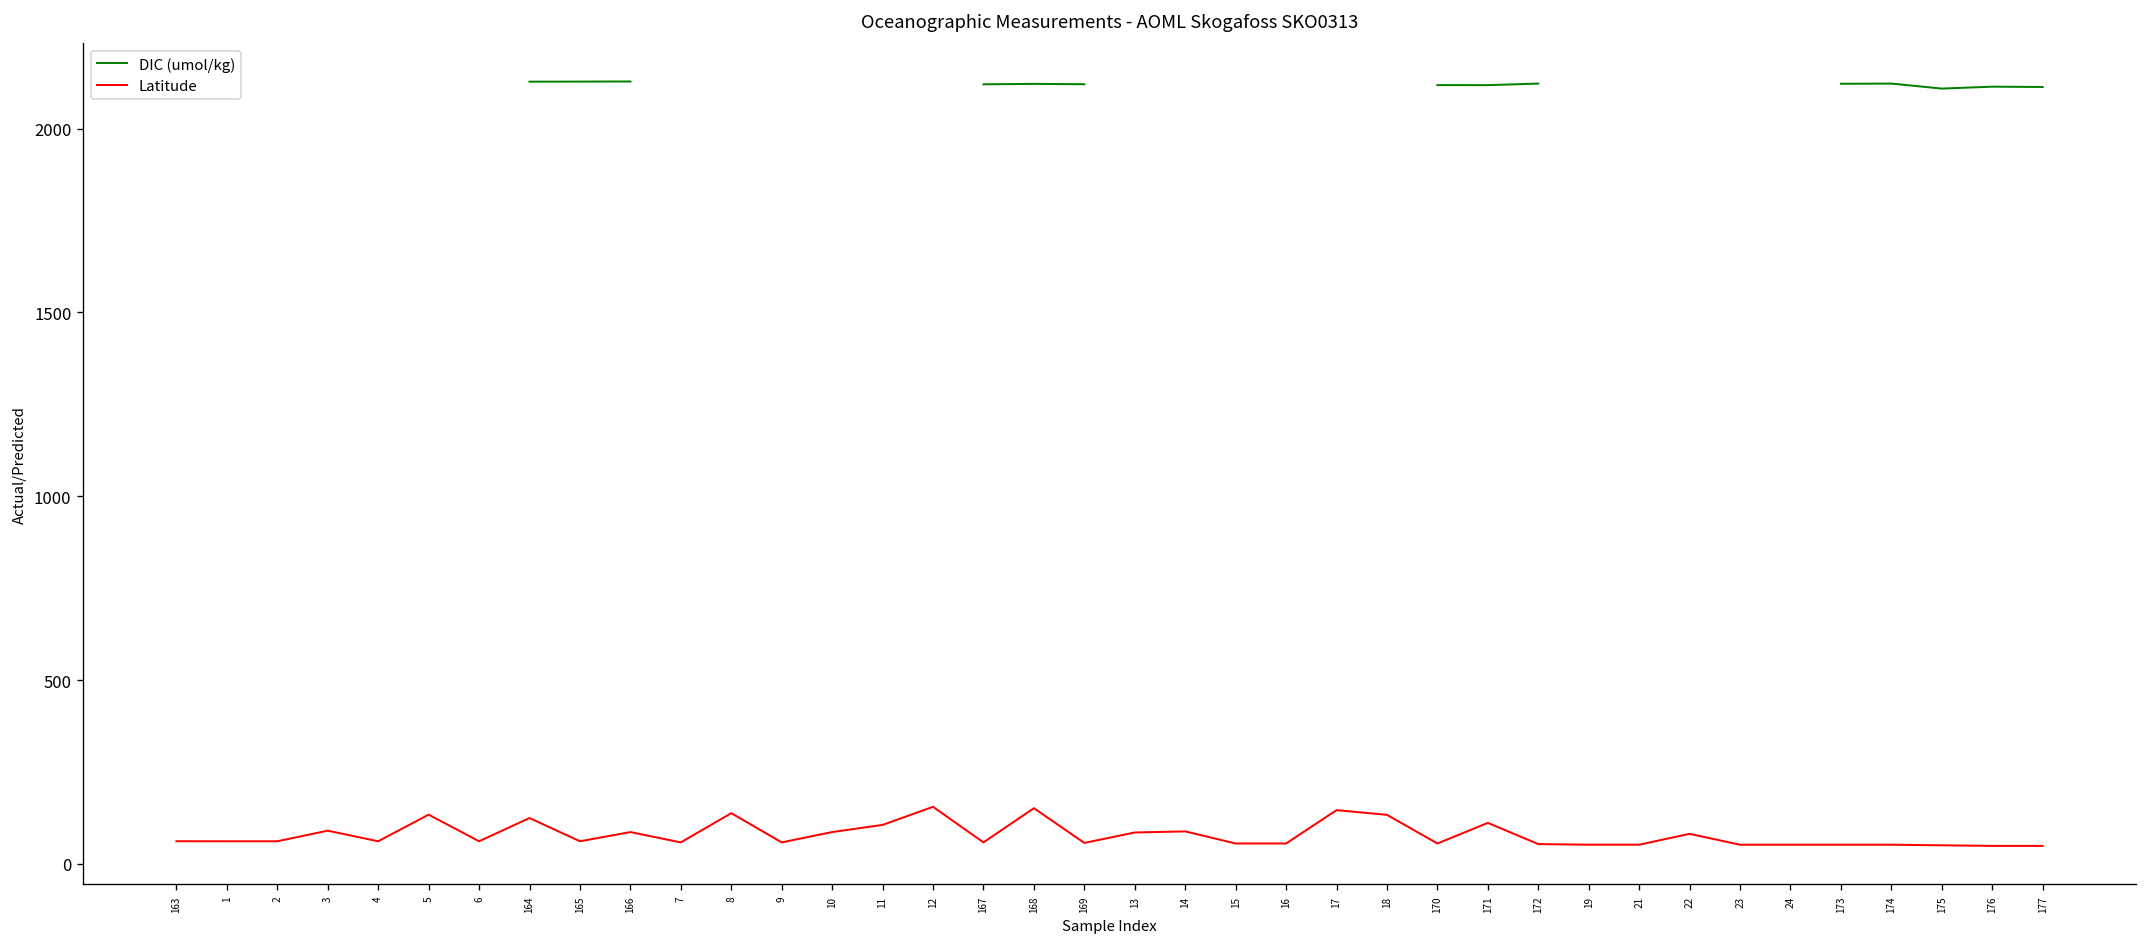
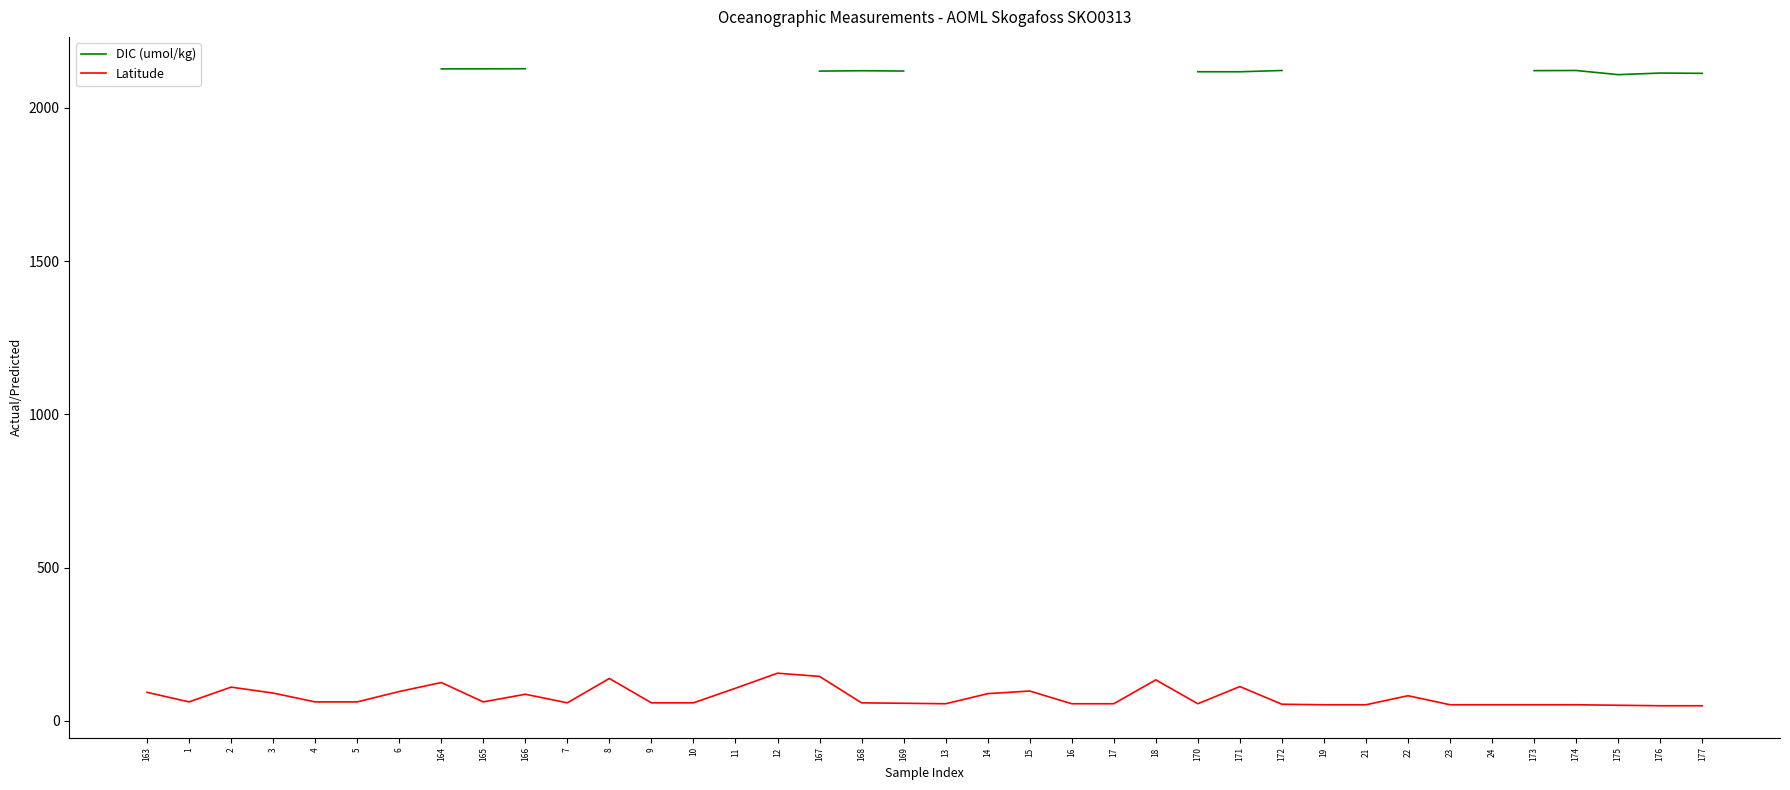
  {
    "DIC (umol/kg)": {
      "164": 2130,
      "165": 2130,
      "166": 2130,
      "167": 2120,
      "168": 2120,
      "169": 2120,
      "170": 2120,
      "171": 2120,
      "172": 2120,
      "173": 2120,
      "174": 2120,
      "175": 2110,
      "176": 2110,
      "177": 2110
    },
    "Latitude": {
-     "163": 60,
+     "163": 90,
      "1": 60,
-     "2": 60,
+     "2": 110,
      "3": 90,
      "4": 60,
-     "5": 130,
-     "6": 60,
+     "5": 60,
+     "6": 100,
      "164": 120,
      "165": 60,
      "166": 90,
      "7": 60,
      "8": 140,
      "9": 60,
-     "10": 90,
+     "10": 60,
      "11": 110,
      "12": 160,
-     "167": 60,
-     "168": 150,
+     "167": 140,
+     "168": 60,
      "169": 60,
-     "13": 90,
+     "13": 60,
      "14": 90,
-     "15": 60,
+     "15": 100,
      "16": 60,
-     "17": 150,
+     "17": 60,
      "18": 130,
      "170": 60,
      "171": 110,
      "172": 50,
      "19": 50,
      "21": 50,
      "22": 80,
      "23": 50,
      "24": 50,
      "173": 50,
      "174": 50,
      "175": 50,
      "176": 50,
      "177": 50
    }
  }
